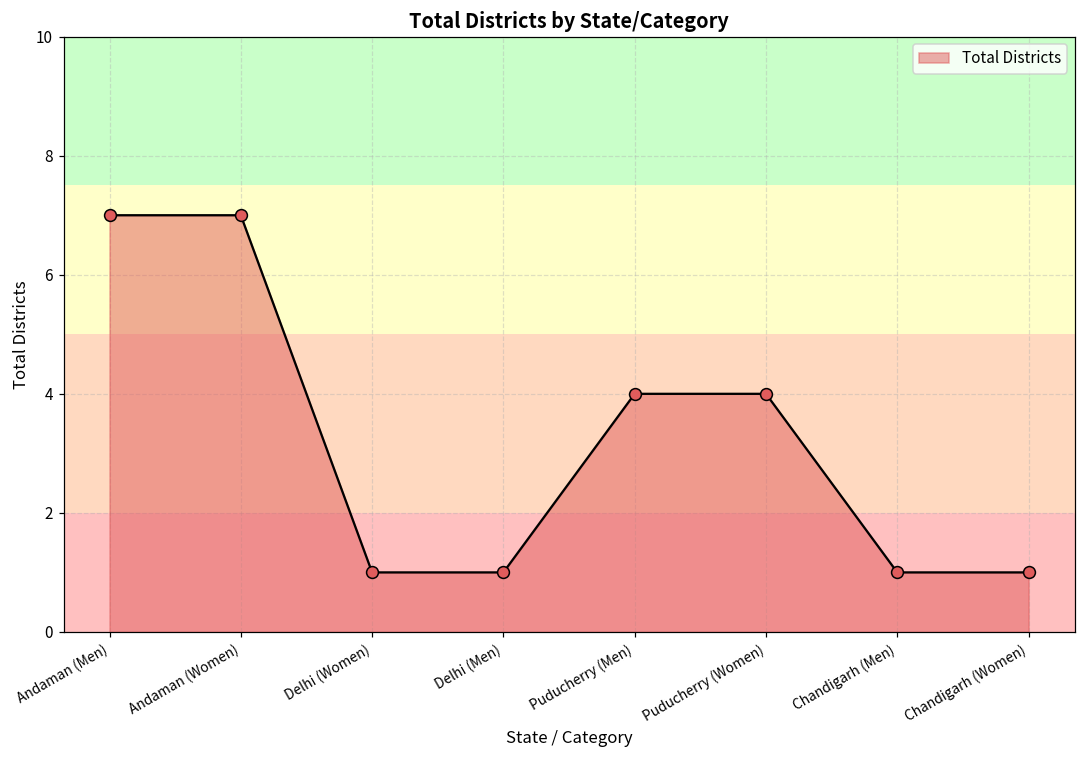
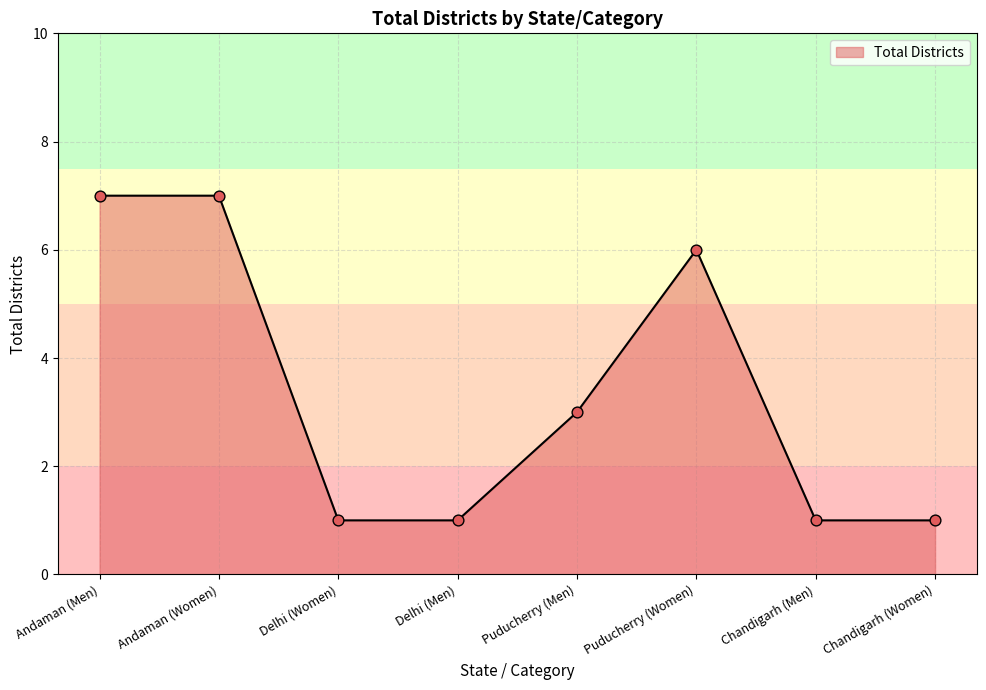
  {
    "Andaman (Men)": 7,
    "Andaman (Women)": 7,
    "Delhi (Women)": 1,
    "Delhi (Men)": 1,
-   "Puducherry (Men)": 4,
-   "Puducherry (Women)": 4,
+   "Puducherry (Men)": 3,
+   "Puducherry (Women)": 6,
    "Chandigarh (Men)": 1,
    "Chandigarh (Women)": 1
  }
